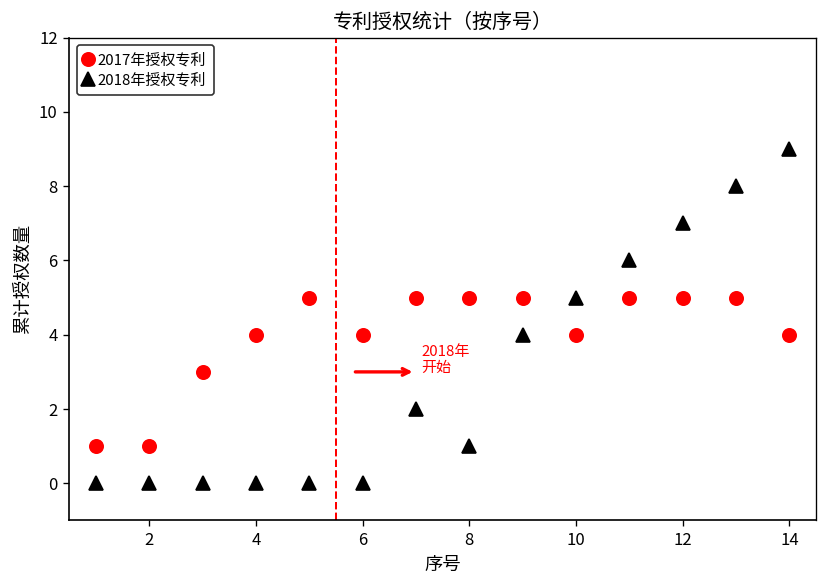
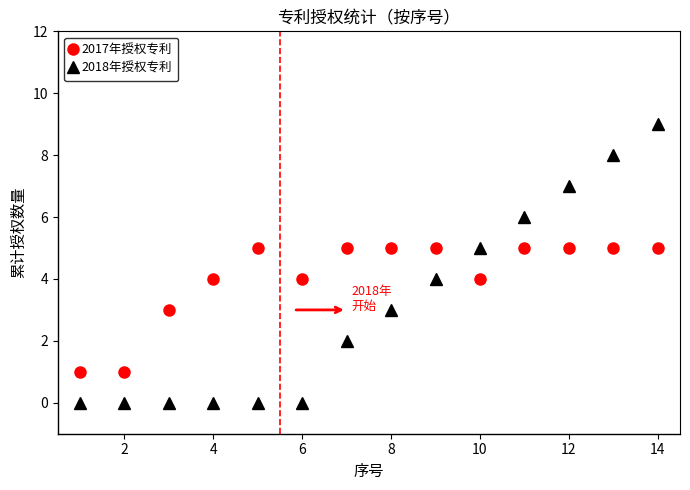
  {
    "2017年授权专利": {
      "2": 1,
      "4": 4,
      "6": 4,
      "8": 5,
      "10": 4,
      "12": 5,
-     "14": 4
+     "14": 5
    },
    "2018年授权专利": {
      "2": 0,
      "4": 0,
      "6": 0,
-     "8": 1,
+     "8": 3,
      "10": 5,
      "12": 7,
      "14": 9
    }
  }
